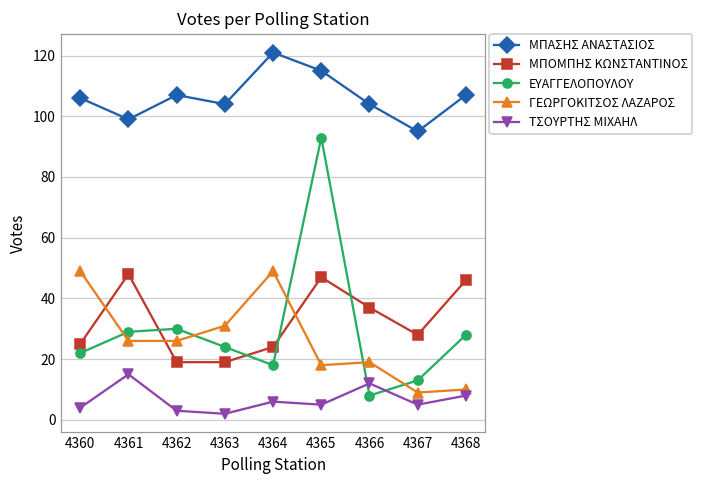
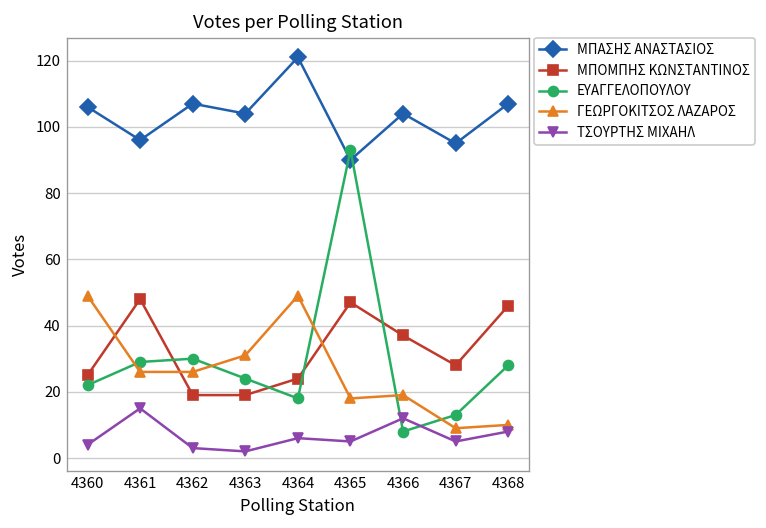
  {
    "ΜΠΑΣΗΣ ΑΝΑΣΤΑΣΙΟΣ": {
      "4360": 106,
-     "4361": 99,
+     "4361": 96,
      "4362": 107,
      "4363": 104,
      "4364": 121,
-     "4365": 115,
+     "4365": 90,
      "4366": 104,
      "4367": 95,
      "4368": 107
    },
    "ΜΠΟΜΠΗΣ ΚΩΝΣΤΑΝΤΙΝΟΣ": {
      "4360": 25,
      "4361": 48,
      "4362": 19,
      "4363": 19,
      "4364": 24,
      "4365": 47,
      "4366": 37,
      "4367": 28,
      "4368": 46
    },
    "ΕΥΑΓΓΕΛΟΠΟΥΛΟΥ": {
      "4360": 22,
      "4361": 29,
      "4362": 30,
      "4363": 24,
      "4364": 18,
      "4365": 93,
      "4366": 8,
      "4367": 13,
      "4368": 28
    },
    "ΓΕΩΡΓΟΚΙΤΣΟΣ ΛΑΖΑΡΟΣ": {
      "4360": 49,
      "4361": 26,
      "4362": 26,
      "4363": 31,
      "4364": 49,
      "4365": 18,
      "4366": 19,
      "4367": 9,
      "4368": 10
    },
    "ΤΣΟΥΡΤΗΣ ΜΙΧΑΗΛ": {
      "4360": 4,
      "4361": 15,
      "4362": 3,
      "4363": 2,
      "4364": 6,
      "4365": 5,
      "4366": 12,
      "4367": 5,
      "4368": 8
    }
  }
